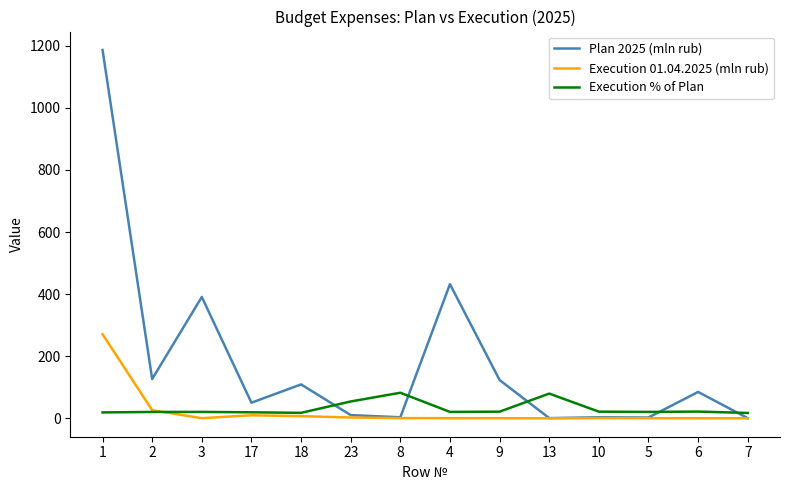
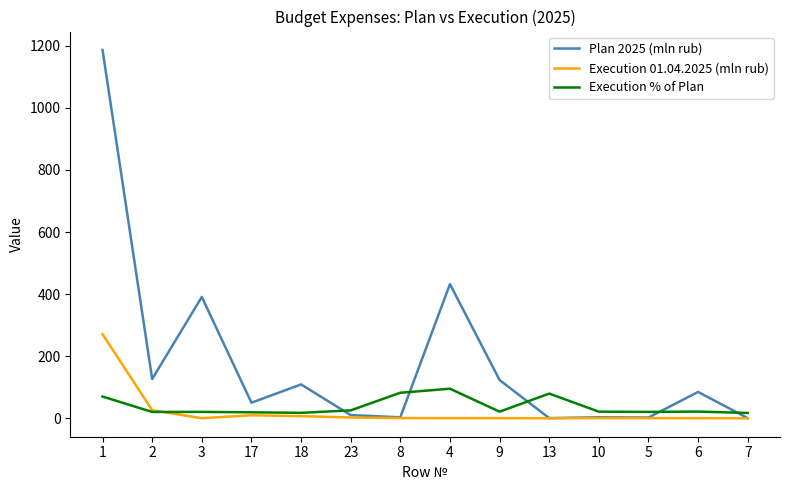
  {
    "Plan 2025 (mln rub)": {
      "1": 1190,
      "2": 130,
      "3": 390,
      "17": 50,
      "18": 110,
      "4": 430,
      "9": 120,
      "6": 90
    },
    "Execution 01.04.2025 (mln rub)": {
      "1": 270,
      "3": 0,
      "17": 10,
      "18": 10,
      "4": 0,
      "9": 0,
      "6": 0
    },
    "Execution % of Plan": {
-     "1": 20,
+     "1": 70,
      "3": 20,
      "17": 20,
      "18": 20,
-     "23": 50,
+     "23": 30,
      "8": 80,
-     "4": 20,
+     "4": 100,
      "9": 20,
      "13": 80,
      "10": 20,
      "5": 20,
      "6": 20,
      "7": 20
    }
  }
